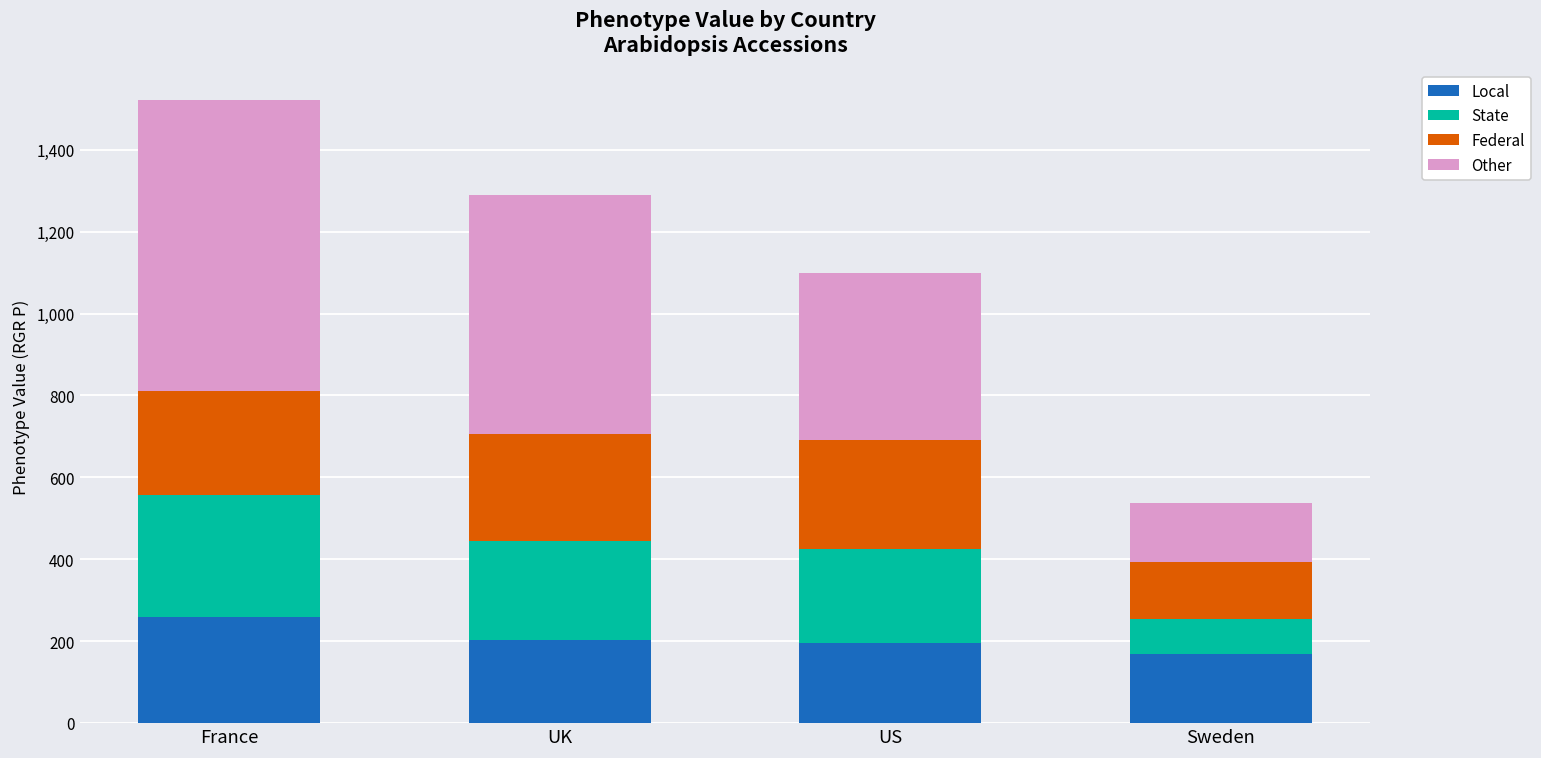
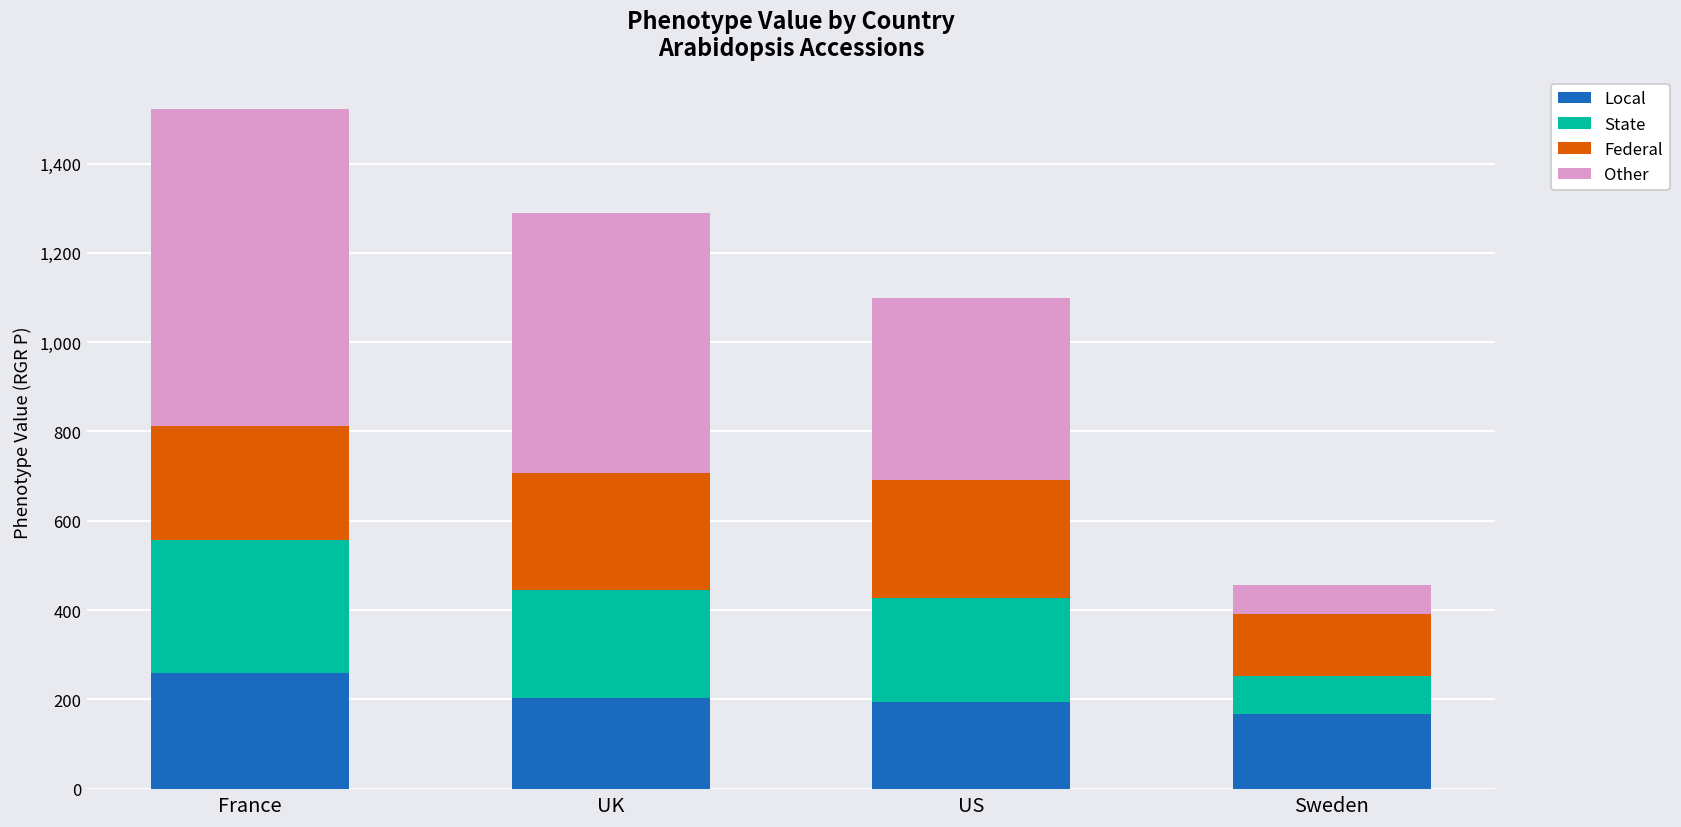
  {
    "Local": {
      "France": 260,
      "UK": 200,
      "US": 200,
      "Sweden": 170
    },
    "State": {
      "France": 300,
      "UK": 240,
      "US": 230,
      "Sweden": 90
    },
    "Federal": {
      "France": 250,
      "UK": 260,
      "US": 260,
      "Sweden": 140
    },
    "Other": {
      "France": 710,
      "UK": 580,
      "US": 410,
-     "Sweden": 140
+     "Sweden": 60
    }
  }
